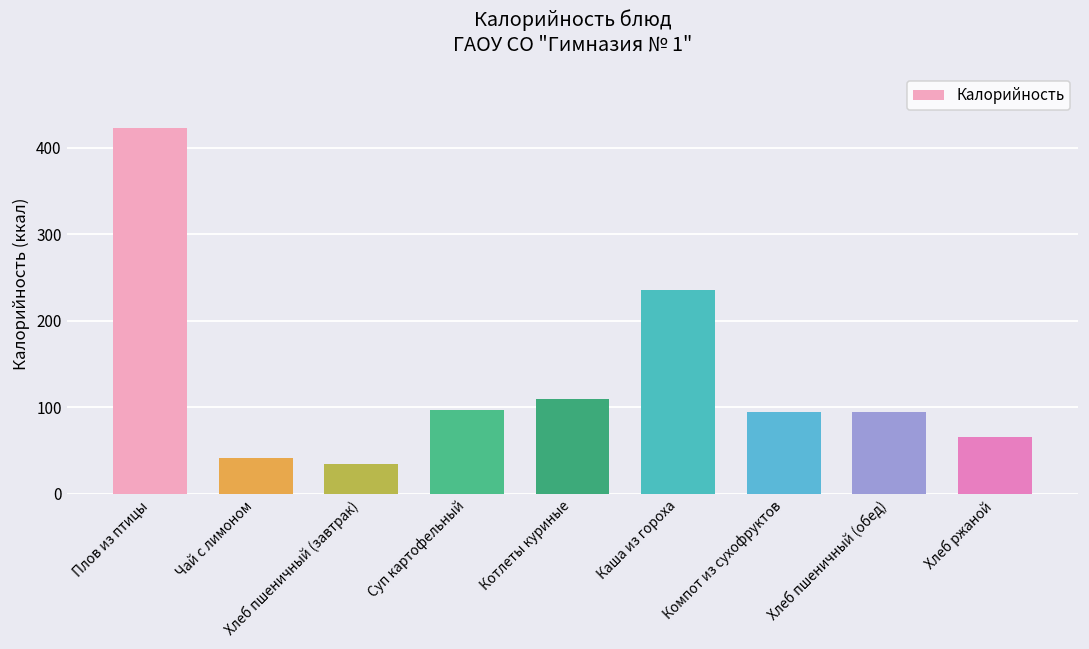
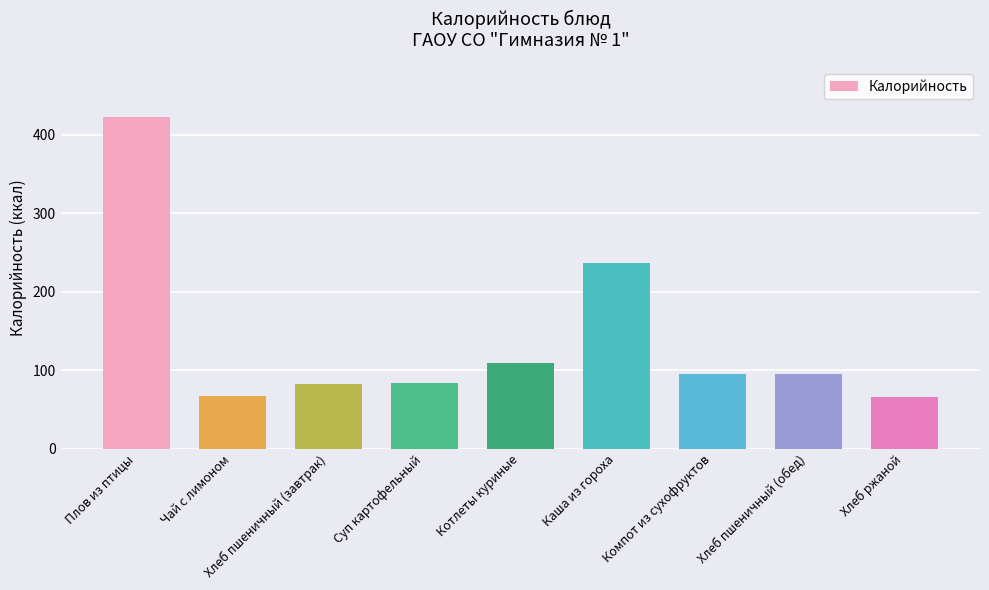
  {
    "Плов из птицы": 420,
-   "Чай с лимоном": 40,
-   "Хлеб пшеничный (завтрак)": 30,
-   "Суп картофельный": 100,
+   "Чай с лимоном": 70,
+   "Хлеб пшеничный (завтрак)": 80,
+   "Суп картофельный": 80,
    "Котлеты куриные": 110,
    "Каша из гороха": 240,
    "Компот из сухофруктов": 90,
    "Хлеб пшеничный (обед)": 90,
    "Хлеб ржаной": 70
  }
